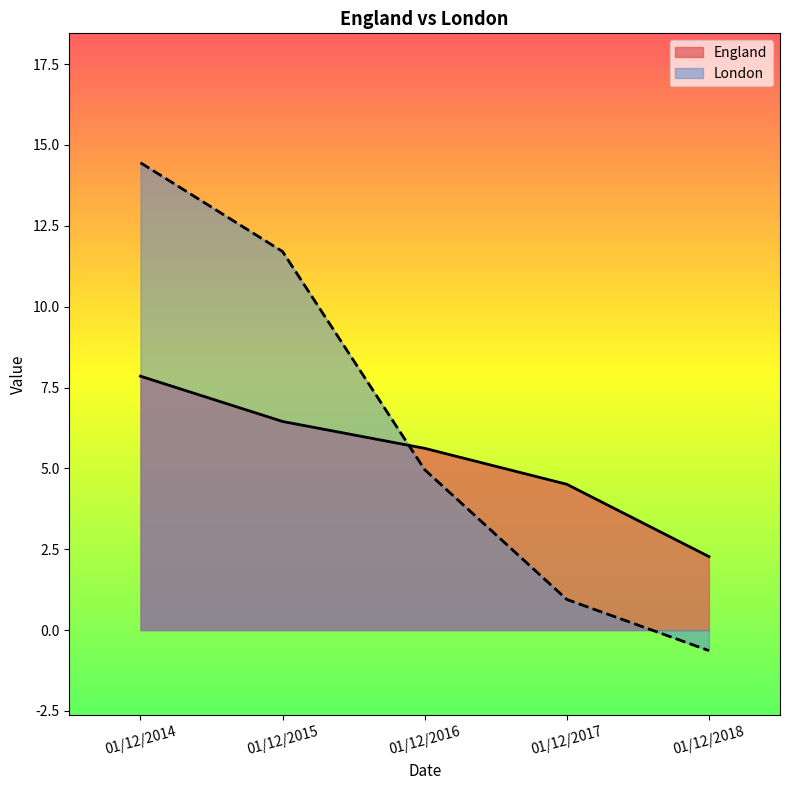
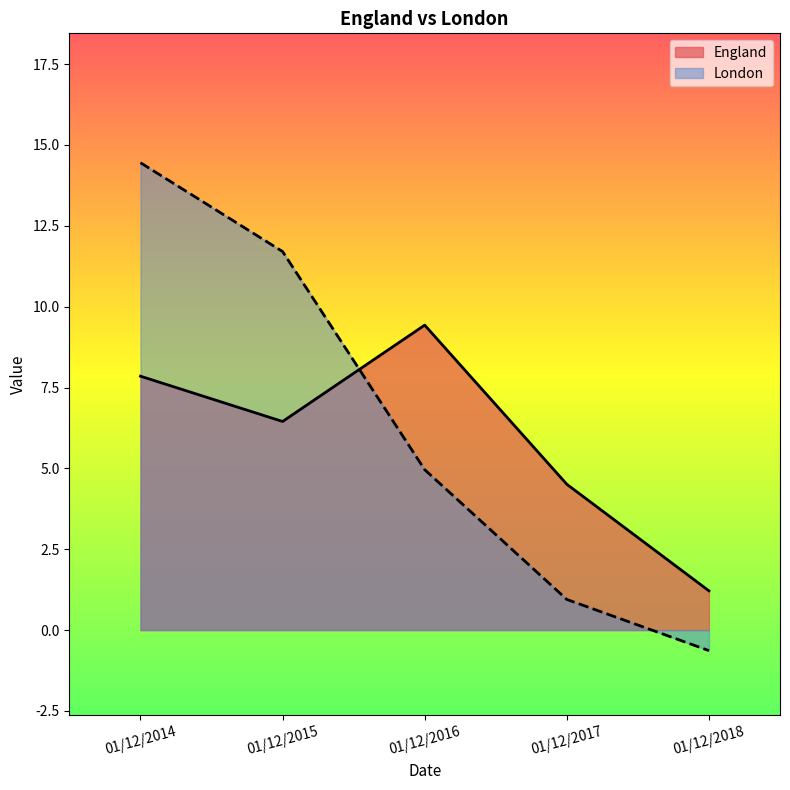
  {
    "England": {
      "01/12/2014": 7.9,
      "01/12/2015": 6.4,
-     "01/12/2016": 5.6,
+     "01/12/2016": 9.4,
      "01/12/2017": 4.5,
-     "01/12/2018": 2.3
+     "01/12/2018": 1.2
    }
  }
